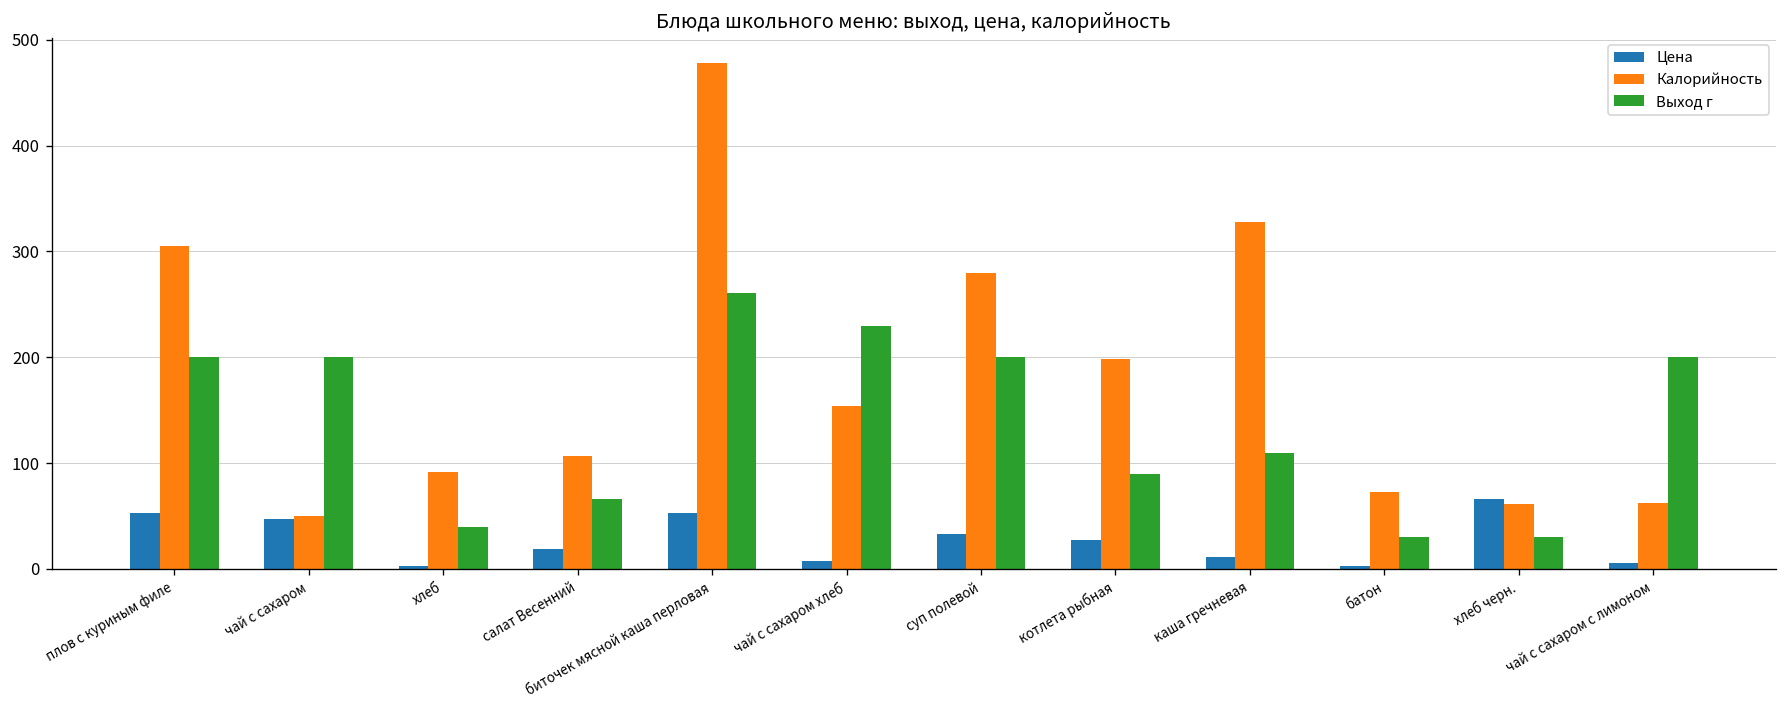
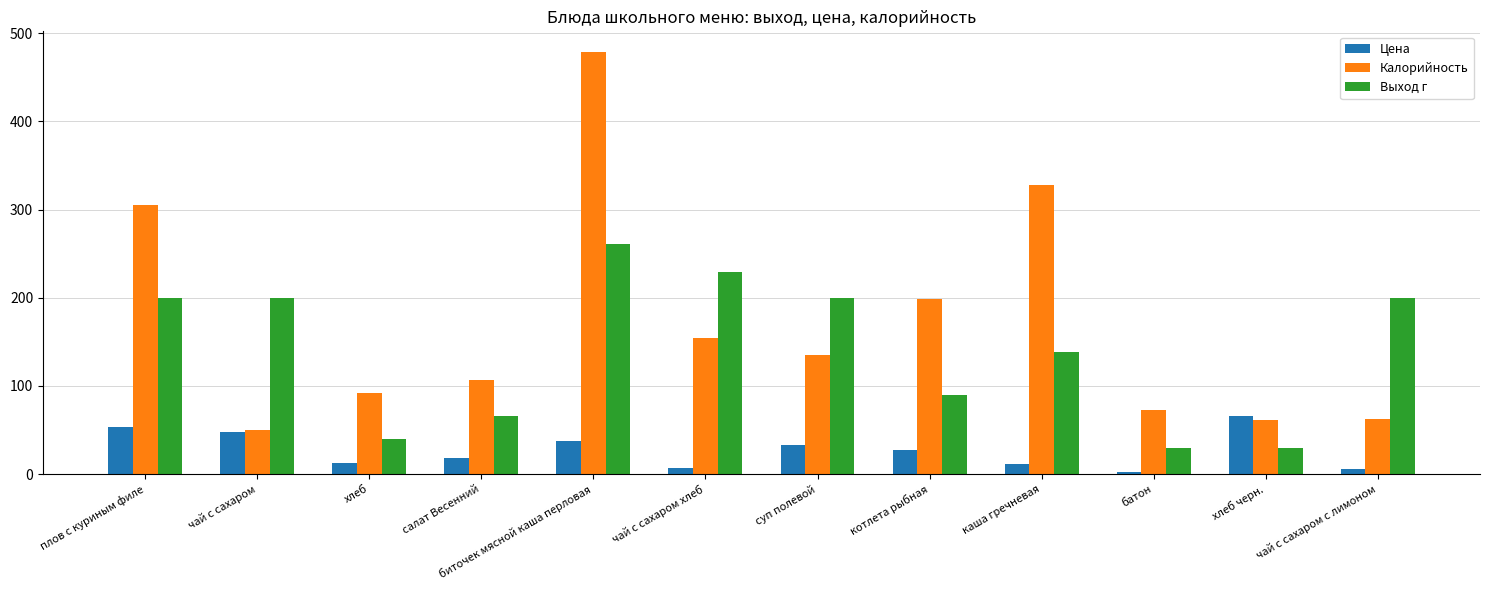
  {
    "Цена": {
      "плов с куриным филе": 50,
      "чай с сахаром": 50,
-     "хлеб": 0,
+     "хлеб": 10,
      "салат Весенний": 20,
-     "биточек мясной каша перловая": 50,
+     "биточек мясной каша перловая": 40,
      "чай с сахаром хлеб": 10,
      "суп полевой": 30,
      "котлета рыбная": 30,
      "каша гречневая": 10,
      "батон": 0,
      "хлеб черн.": 70,
      "чай с сахаром с лимоном": 10
    },
    "Калорийность": {
      "плов с куриным филе": 310,
      "чай с сахаром": 50,
      "хлеб": 90,
      "салат Весенний": 110,
      "биточек мясной каша перловая": 480,
      "чай с сахаром хлеб": 150,
-     "суп полевой": 280,
+     "суп полевой": 140,
      "котлета рыбная": 200,
      "каша гречневая": 330,
      "батон": 70,
      "хлеб черн.": 60,
      "чай с сахаром с лимоном": 60
    },
    "Выход г": {
      "плов с куриным филе": 200,
      "чай с сахаром": 200,
      "хлеб": 40,
      "салат Весенний": 70,
      "биточек мясной каша перловая": 260,
      "чай с сахаром хлеб": 230,
      "суп полевой": 200,
      "котлета рыбная": 90,
-     "каша гречневая": 110,
+     "каша гречневая": 140,
      "батон": 30,
      "хлеб черн.": 30,
      "чай с сахаром с лимоном": 200
    }
  }
